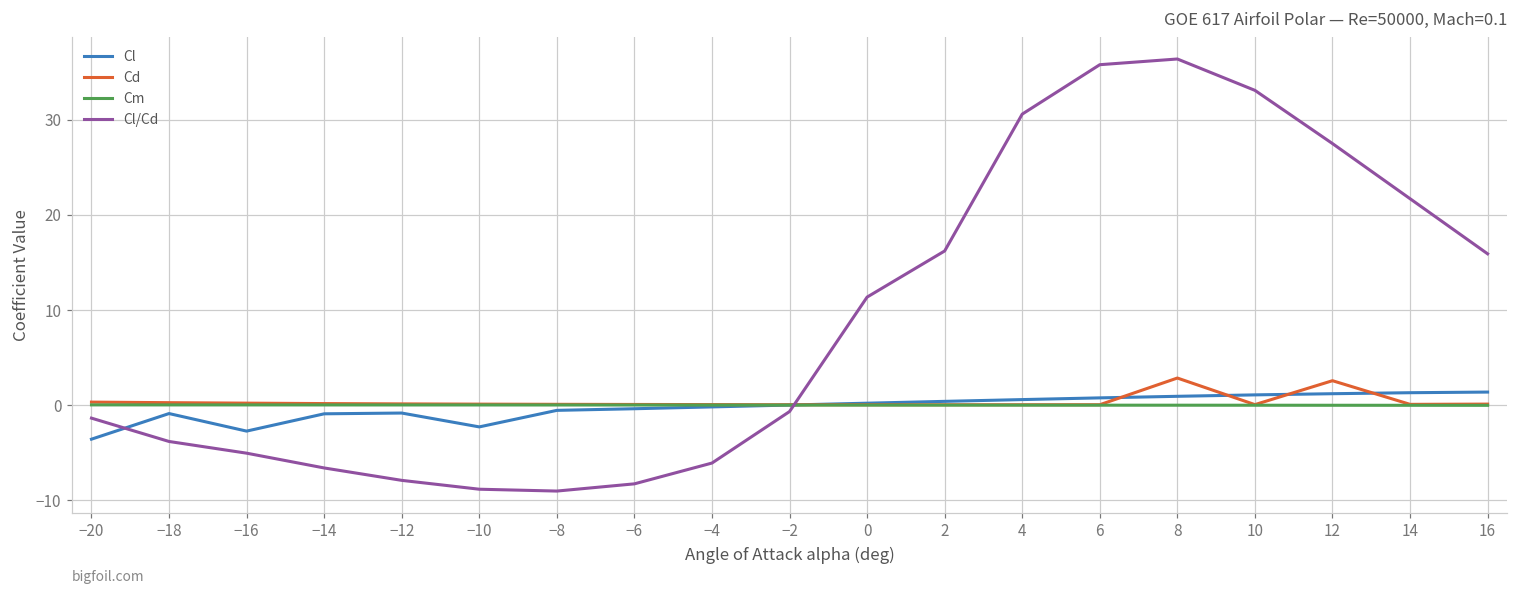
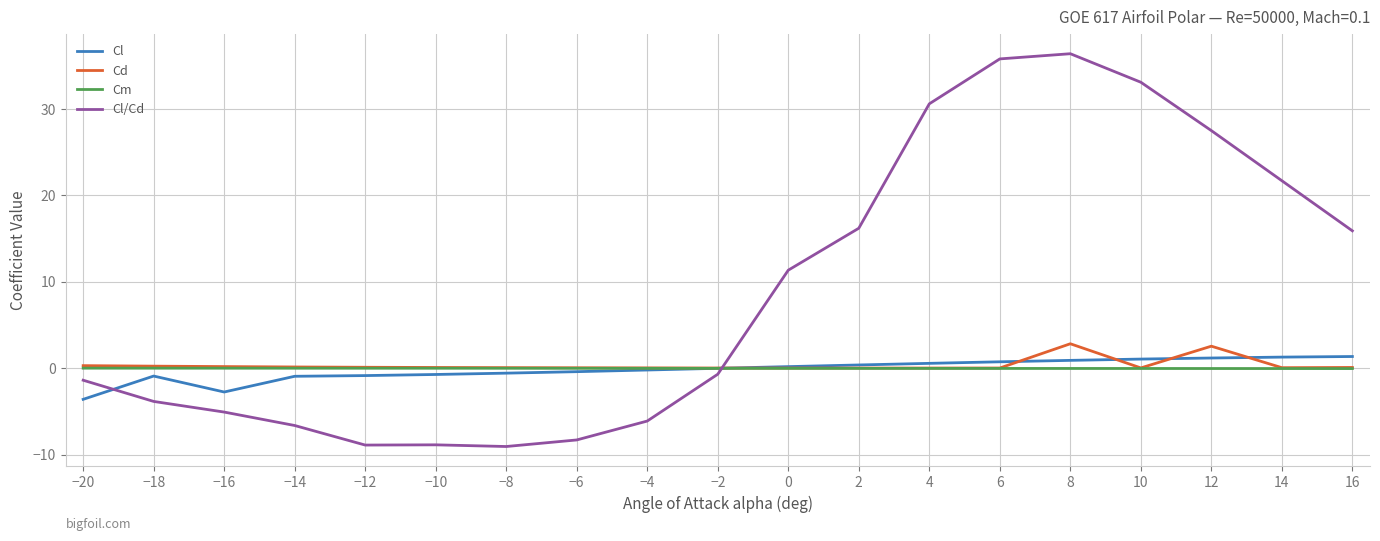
  {
    "Cl": {
      "−20": -4,
      "−18": -1,
      "−16": -3,
      "−14": -1,
      "−12": -1,
-     "−10": -2,
+     "−10": -1,
      "−8": -1,
      "−6": 0,
      "2": 0,
      "4": 1,
      "6": 1,
      "8": 1,
      "10": 1,
      "12": 1,
      "14": 1,
      "16": 1
    },
    "Cd": {
      "8": 3,
      "12": 3
    },
    "Cm": {
      "8": 0,
      "12": 0
    },
    "Cl/Cd": {
      "−20": -1,
      "−18": -4,
      "−16": -5,
      "−14": -7,
-     "−12": -8,
+     "−12": -9,
      "−10": -9,
      "−8": -9,
      "−6": -8,
      "−4": -6,
      "−2": -1,
      "0": 11,
      "2": 16,
      "4": 31,
      "6": 36,
      "8": 36,
      "10": 33,
      "12": 28,
      "14": 22,
      "16": 16
    }
  }
